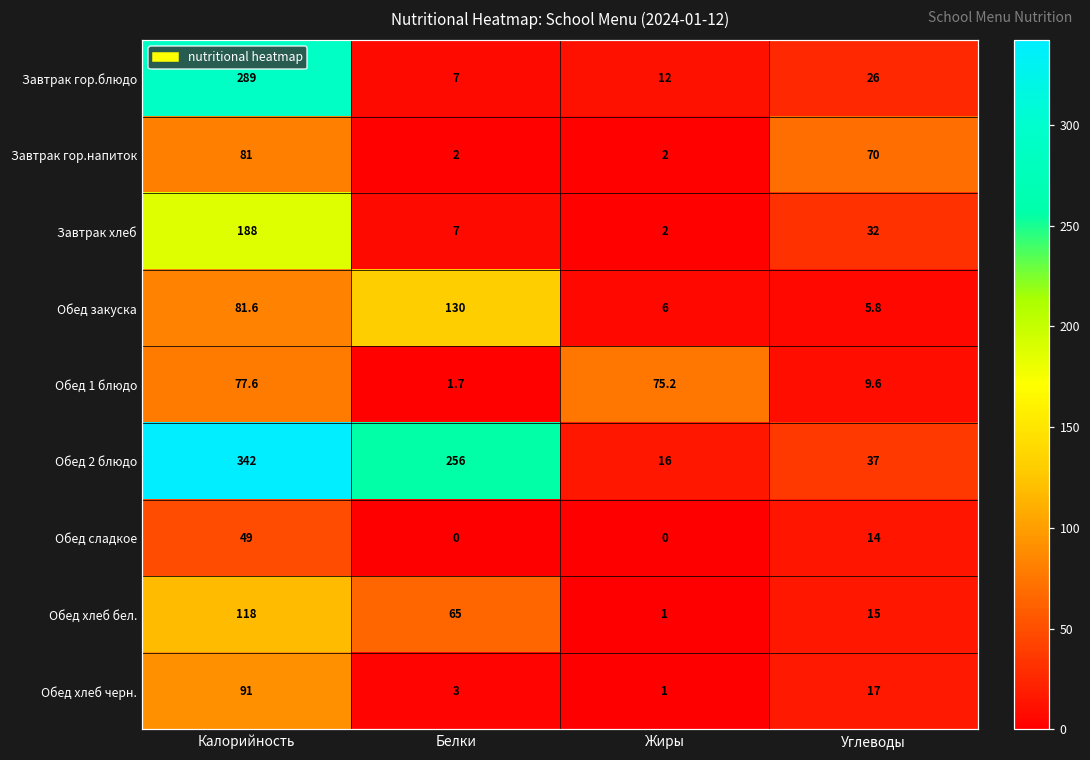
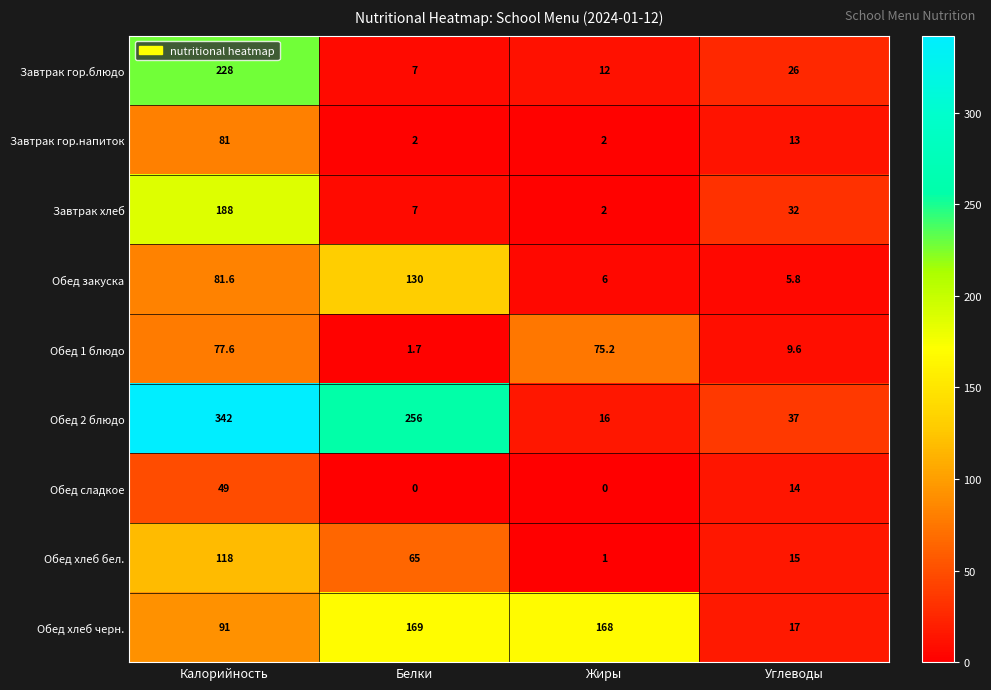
  {
    "Завтрак гор.блюдо": {
-     "Калорийность": 289,
+     "Калорийность": 228,
      "Белки": 7,
      "Жиры": 12,
      "Углеводы": 26
    },
    "Завтрак гор.напиток": {
      "Калорийность": 81,
      "Белки": 2,
      "Жиры": 2,
-     "Углеводы": 70
+     "Углеводы": 13
    },
    "Завтрак хлеб": {
      "Калорийность": 188,
      "Белки": 7,
      "Жиры": 2,
      "Углеводы": 32
    },
    "Обед закуска": {
      "Калорийность": 81.6,
      "Белки": 130,
      "Жиры": 6,
      "Углеводы": 5.8
    },
    "Обед 1 блюдо": {
      "Калорийность": 77.6,
      "Белки": 1.7,
      "Жиры": 75.2,
      "Углеводы": 9.6
    },
    "Обед 2 блюдо": {
      "Калорийность": 342,
      "Белки": 256,
      "Жиры": 16,
      "Углеводы": 37
    },
    "Обед сладкое": {
      "Калорийность": 49,
      "Белки": 0,
      "Жиры": 0,
      "Углеводы": 14
    },
    "Обед хлеб бел.": {
      "Калорийность": 118,
      "Белки": 65,
      "Жиры": 1,
      "Углеводы": 15
    },
    "Обед хлеб черн.": {
      "Калорийность": 91,
-     "Белки": 3,
-     "Жиры": 1,
+     "Белки": 169,
+     "Жиры": 168,
      "Углеводы": 17
    }
  }
